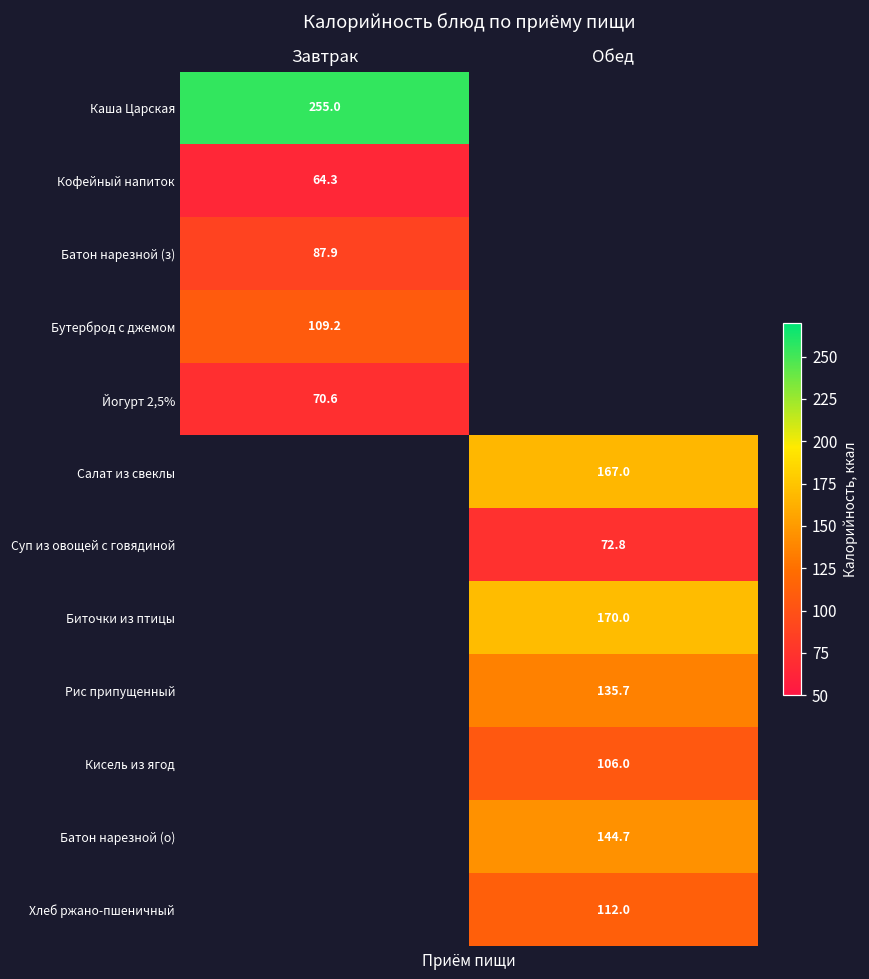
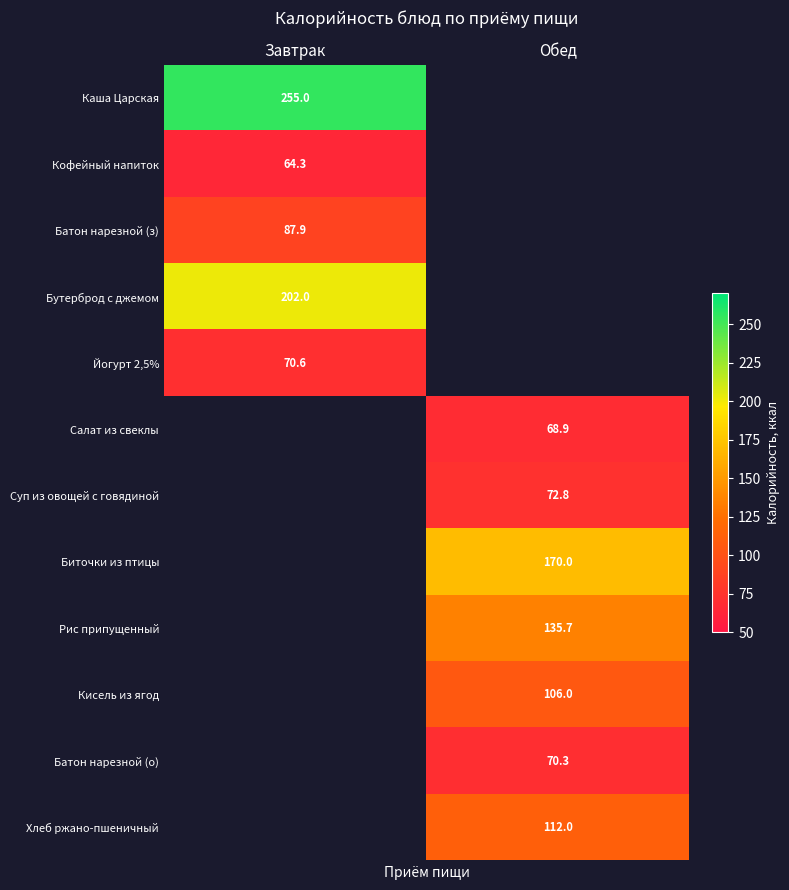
  {
    "Каша Царская": {
      "Завтрак": 255.0
    },
    "Кофейный напиток": {
      "Завтрак": 64.3
    },
    "Батон нарезной (з)": {
      "Завтрак": 87.9
    },
    "Бутерброд с джемом": {
-     "Завтрак": 109.2
+     "Завтрак": 202.0
    },
    "Йогурт 2,5%": {
      "Завтрак": 70.6
    },
    "Салат из свеклы": {
-     "Обед": 167.0
+     "Обед": 68.9
    },
    "Суп из овощей с говядиной": {
      "Обед": 72.8
    },
    "Биточки из птицы": {
      "Обед": 170.0
    },
    "Рис припущенный": {
      "Обед": 135.7
    },
    "Кисель из ягод": {
      "Обед": 106.0
    },
    "Батон нарезной (о)": {
-     "Обед": 144.7
+     "Обед": 70.3
    },
    "Хлеб ржано-пшеничный": {
      "Обед": 112.0
    }
  }
